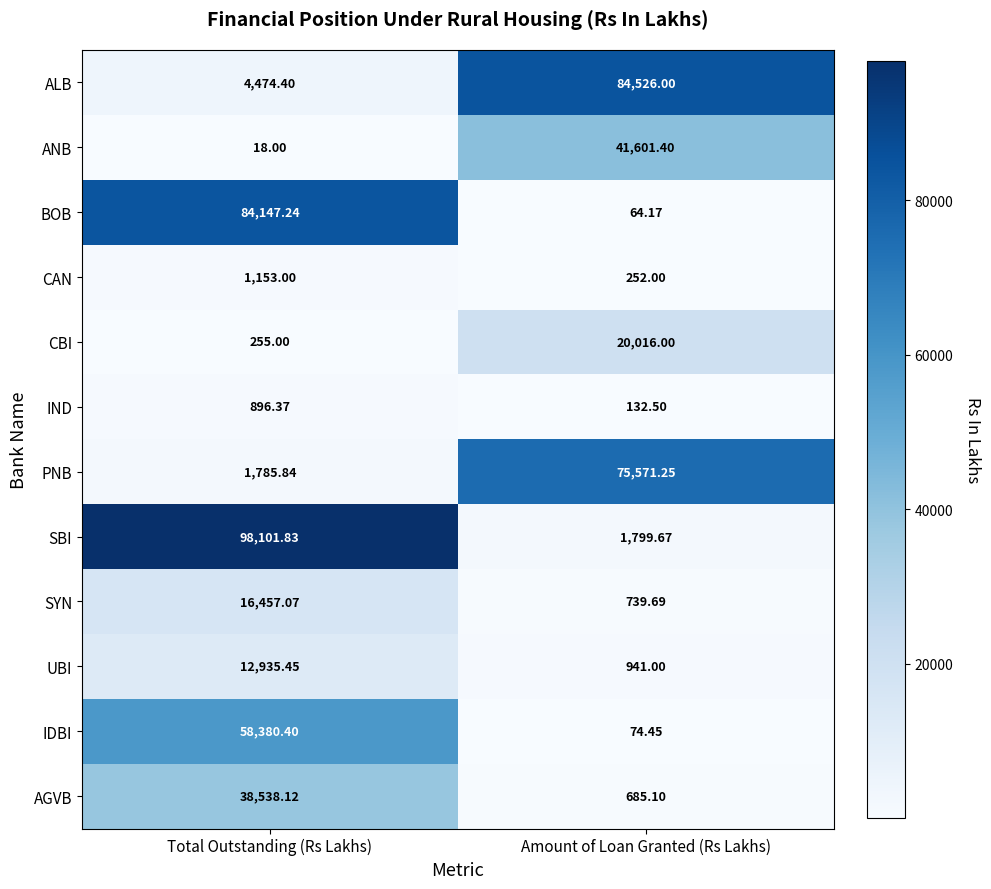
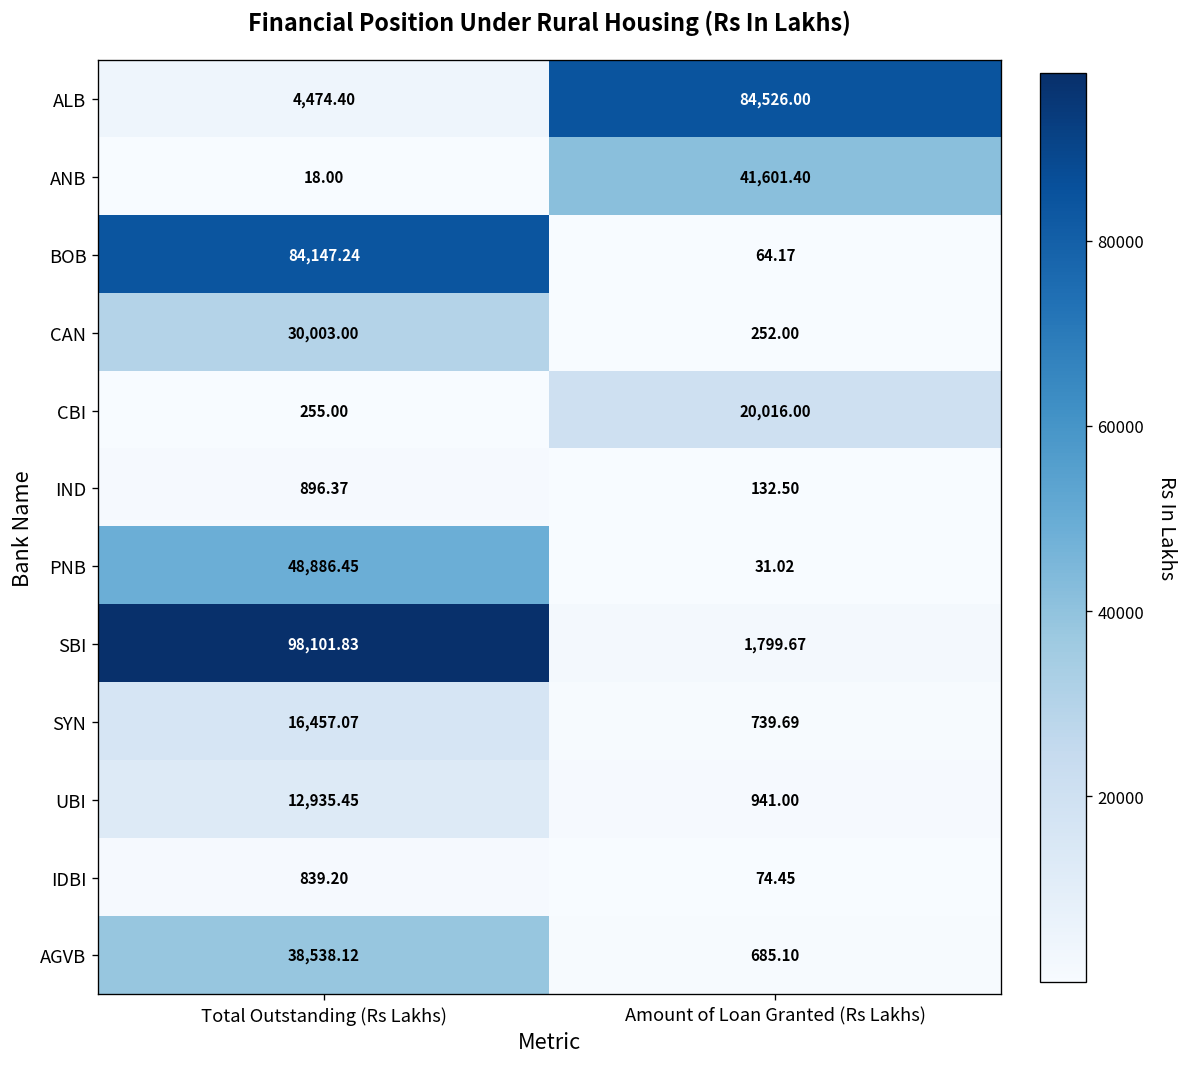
  {
    "ALB": {
      "Total Outstanding (Rs Lakhs)": "4,474.40",
      "Amount of Loan Granted (Rs Lakhs)": "84,526.00"
    },
    "ANB": {
      "Total Outstanding (Rs Lakhs)": "18.00",
      "Amount of Loan Granted (Rs Lakhs)": "41,601.40"
    },
    "BOB": {
      "Total Outstanding (Rs Lakhs)": "84,147.24",
      "Amount of Loan Granted (Rs Lakhs)": "64.17"
    },
    "CAN": {
-     "Total Outstanding (Rs Lakhs)": "1,153.00",
+     "Total Outstanding (Rs Lakhs)": "30,003.00",
      "Amount of Loan Granted (Rs Lakhs)": "252.00"
    },
    "CBI": {
      "Total Outstanding (Rs Lakhs)": "255.00",
      "Amount of Loan Granted (Rs Lakhs)": "20,016.00"
    },
    "IND": {
      "Total Outstanding (Rs Lakhs)": "896.37",
      "Amount of Loan Granted (Rs Lakhs)": "132.50"
    },
    "PNB": {
-     "Total Outstanding (Rs Lakhs)": "1,785.84",
-     "Amount of Loan Granted (Rs Lakhs)": "75,571.25"
+     "Total Outstanding (Rs Lakhs)": "48,886.45",
+     "Amount of Loan Granted (Rs Lakhs)": "31.02"
    },
    "SBI": {
      "Total Outstanding (Rs Lakhs)": "98,101.83",
      "Amount of Loan Granted (Rs Lakhs)": "1,799.67"
    },
    "SYN": {
      "Total Outstanding (Rs Lakhs)": "16,457.07",
      "Amount of Loan Granted (Rs Lakhs)": "739.69"
    },
    "UBI": {
      "Total Outstanding (Rs Lakhs)": "12,935.45",
      "Amount of Loan Granted (Rs Lakhs)": "941.00"
    },
    "IDBI": {
-     "Total Outstanding (Rs Lakhs)": "58,380.40",
+     "Total Outstanding (Rs Lakhs)": "839.20",
      "Amount of Loan Granted (Rs Lakhs)": "74.45"
    },
    "AGVB": {
      "Total Outstanding (Rs Lakhs)": "38,538.12",
      "Amount of Loan Granted (Rs Lakhs)": "685.10"
    }
  }
